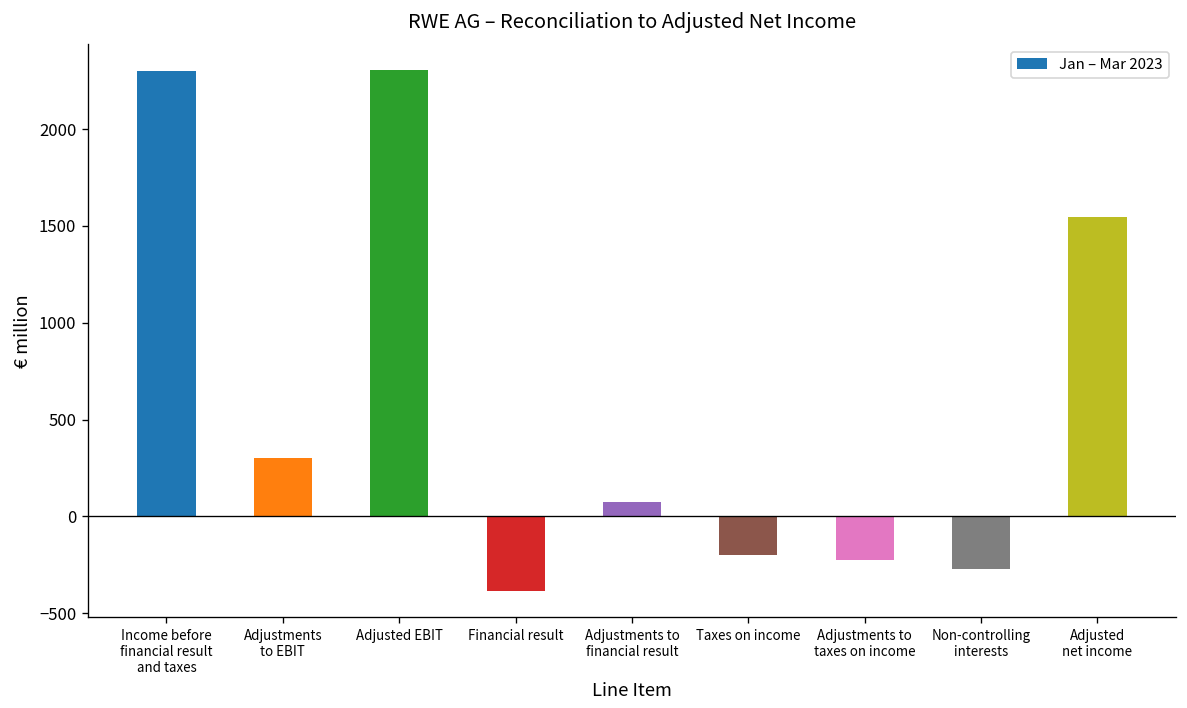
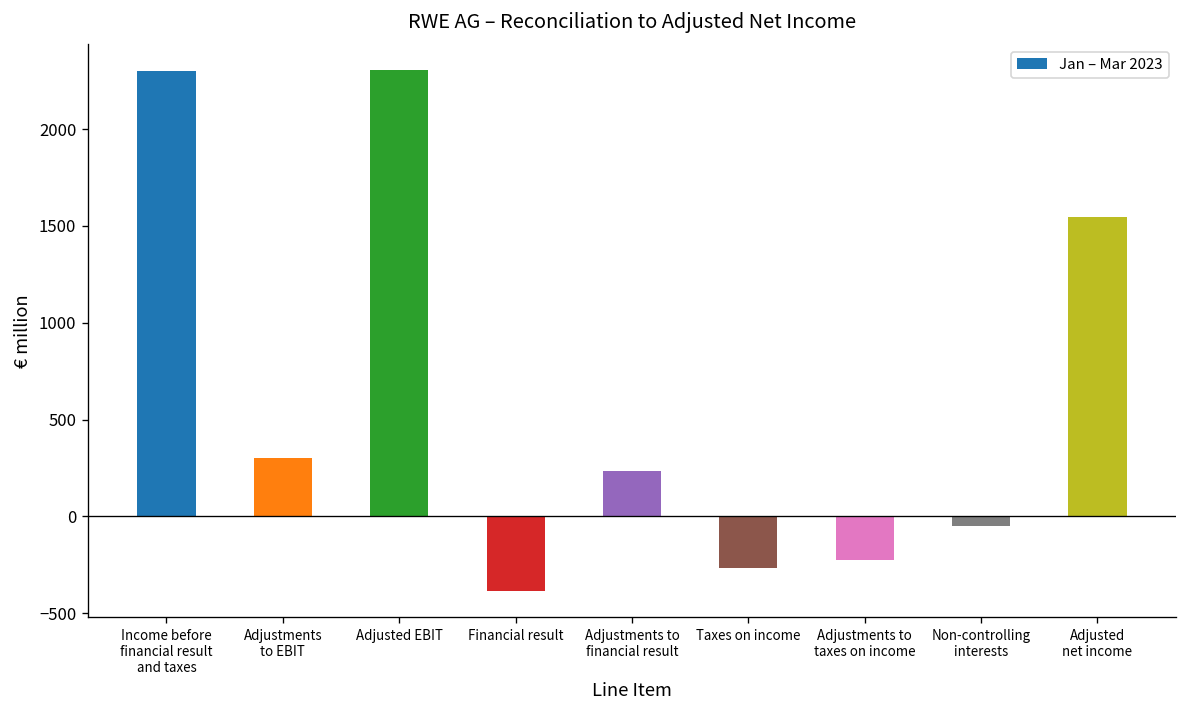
  {
    "Income before financial result and taxes": 2300,
    "Adjustments to EBIT": 300,
    "Adjusted EBIT": 2300,
    "Financial result": -390,
-   "Adjustments to financial result": 80,
-   "Taxes on income": -200,
+   "Adjustments to financial result": 240,
+   "Taxes on income": -270,
    "Adjustments to taxes on income": -230,
-   "Non-controlling interests": -270,
+   "Non-controlling interests": -50,
    "Adjusted net income": 1550
  }
